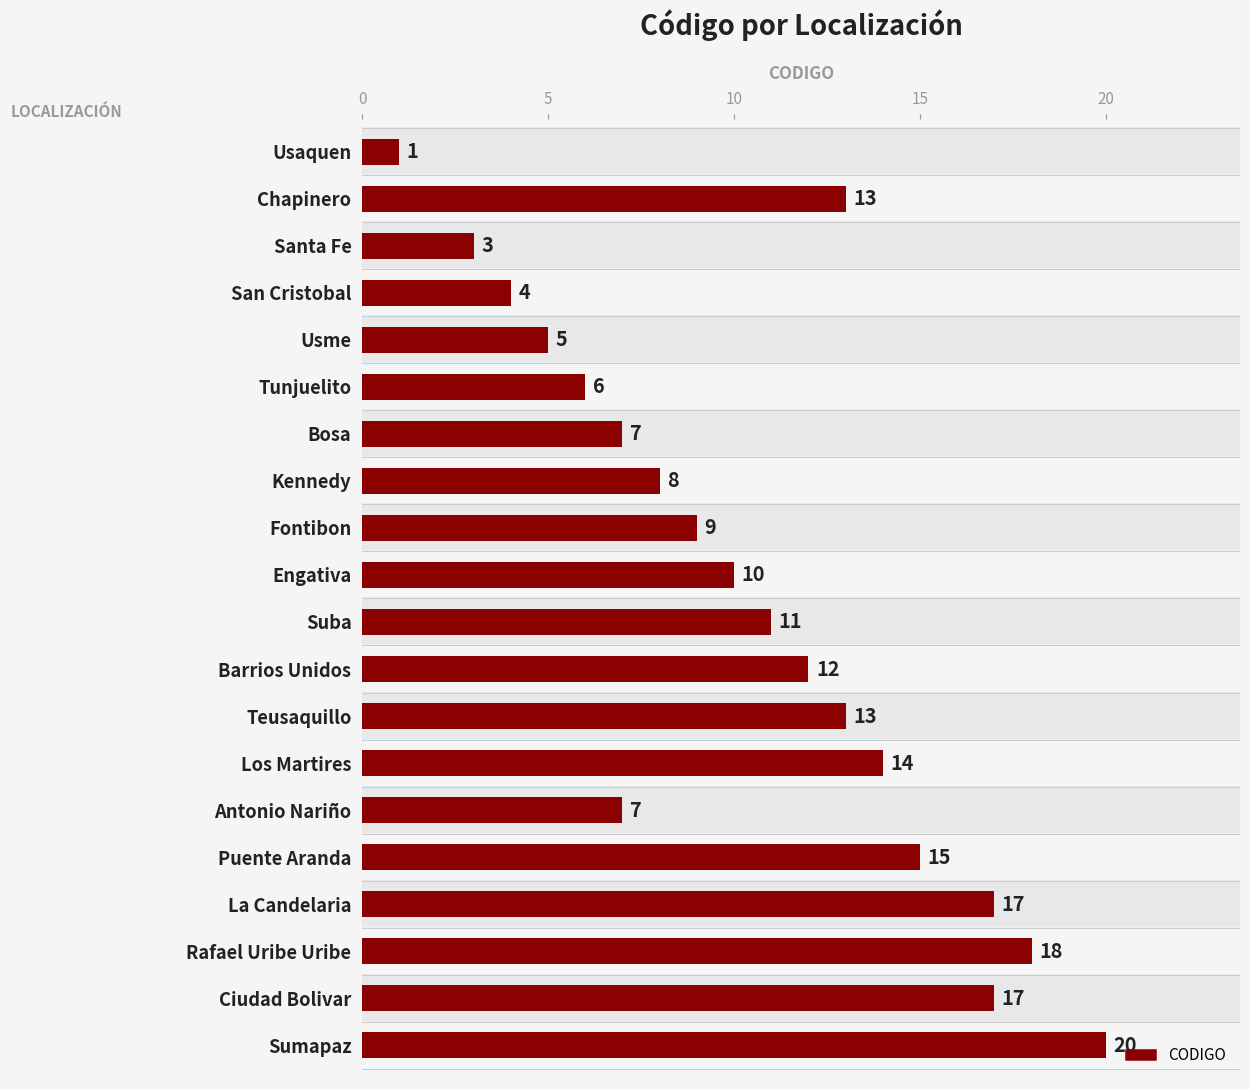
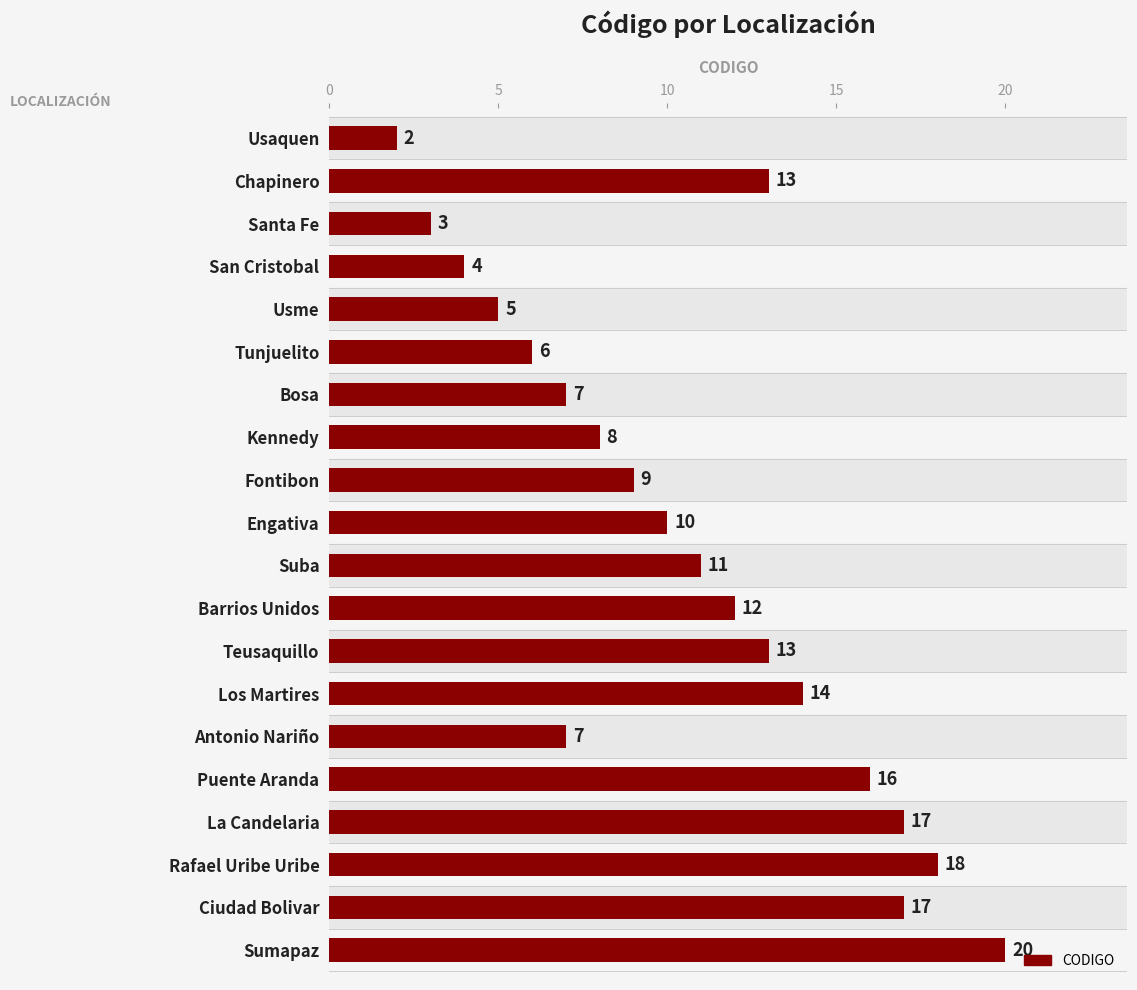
  {
-   "Usaquen": 1,
+   "Usaquen": 2,
    "Chapinero": 13,
    "Santa Fe": 3,
    "San Cristobal": 4,
    "Usme": 5,
    "Tunjuelito": 6,
    "Bosa": 7,
    "Kennedy": 8,
    "Fontibon": 9,
    "Engativa": 10,
    "Suba": 11,
    "Barrios Unidos": 12,
    "Teusaquillo": 13,
    "Los Martires": 14,
    "Antonio Nariño": 7,
-   "Puente Aranda": 15,
+   "Puente Aranda": 16,
    "La Candelaria": 17,
    "Rafael Uribe Uribe": 18,
    "Ciudad Bolivar": 17
  }
